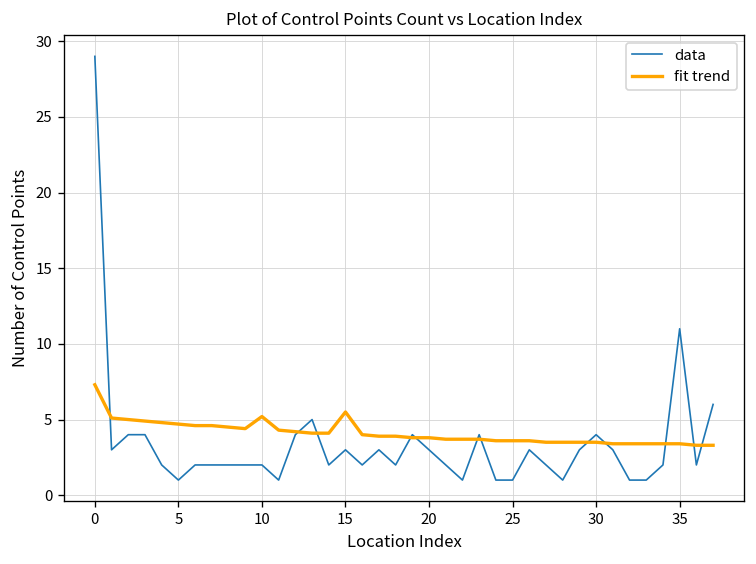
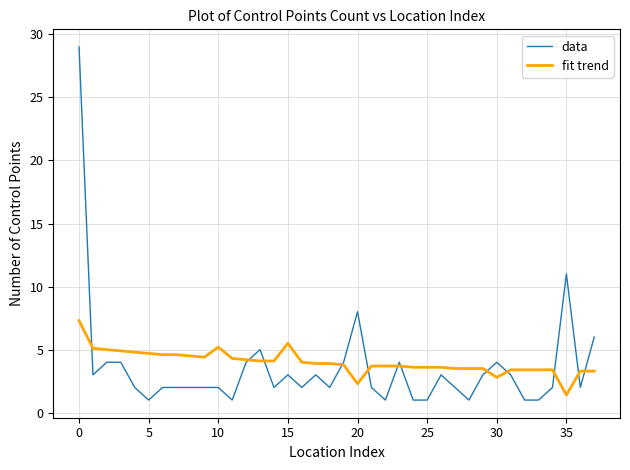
  {
    "data": {
      "0": 29,
      "5": 1,
      "10": 2,
      "15": 3,
-     "20": 3,
+     "20": 8,
      "25": 1,
      "30": 4,
      "35": 11
    },
    "fit trend": {
      "0": 7.3,
      "5": 4.7,
      "10": 5.2,
      "15": 5.5,
-     "20": 3.8,
+     "20": 2.3,
      "25": 3.6,
-     "30": 3.5,
-     "35": 3.4
+     "30": 2.8,
+     "35": 1.4
    }
  }
